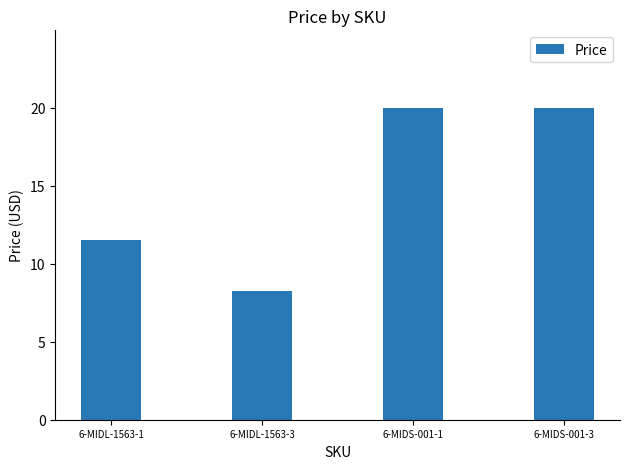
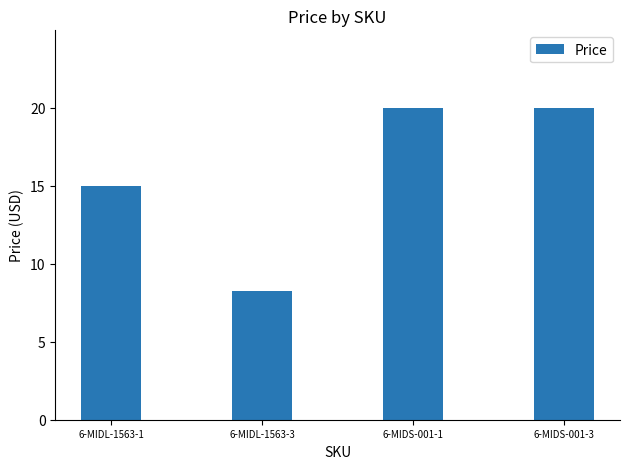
  {
-   "6-MIDL-1563-1": 11.5,
+   "6-MIDL-1563-1": 15.0,
    "6-MIDL-1563-3": 8.3,
    "6-MIDS-001-1": 20.0,
    "6-MIDS-001-3": 20.0
  }
